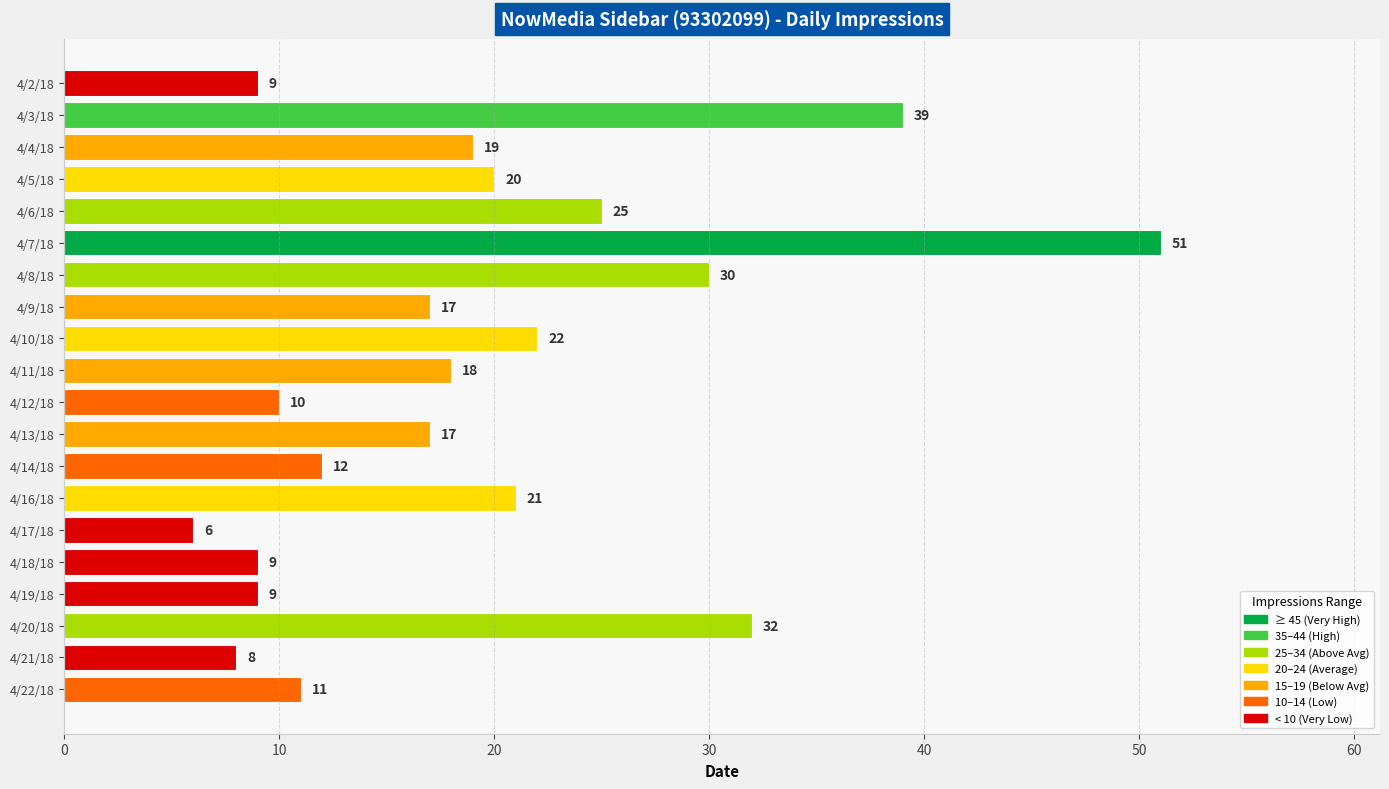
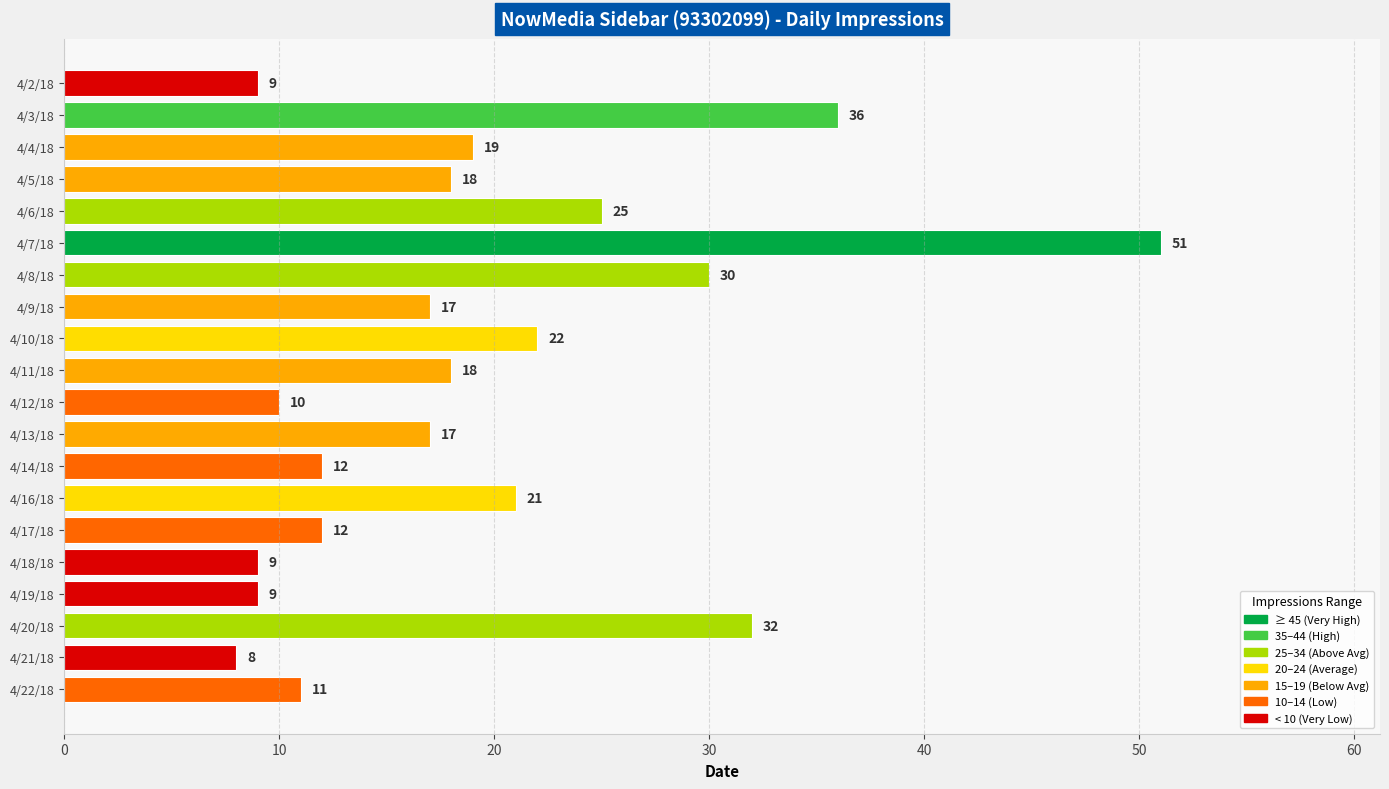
  {
    "4/2/18": 9,
-   "4/3/18": 39,
+   "4/3/18": 36,
    "4/4/18": 19,
-   "4/5/18": 20,
+   "4/5/18": 18,
    "4/6/18": 25,
    "4/7/18": 51,
    "4/8/18": 30,
    "4/9/18": 17,
    "4/10/18": 22,
    "4/11/18": 18,
    "4/12/18": 10,
    "4/13/18": 17,
    "4/14/18": 12,
    "4/16/18": 21,
-   "4/17/18": 6,
+   "4/17/18": 12,
    "4/18/18": 9,
    "4/19/18": 9,
    "4/20/18": 32,
    "4/21/18": 8,
    "4/22/18": 11
  }
